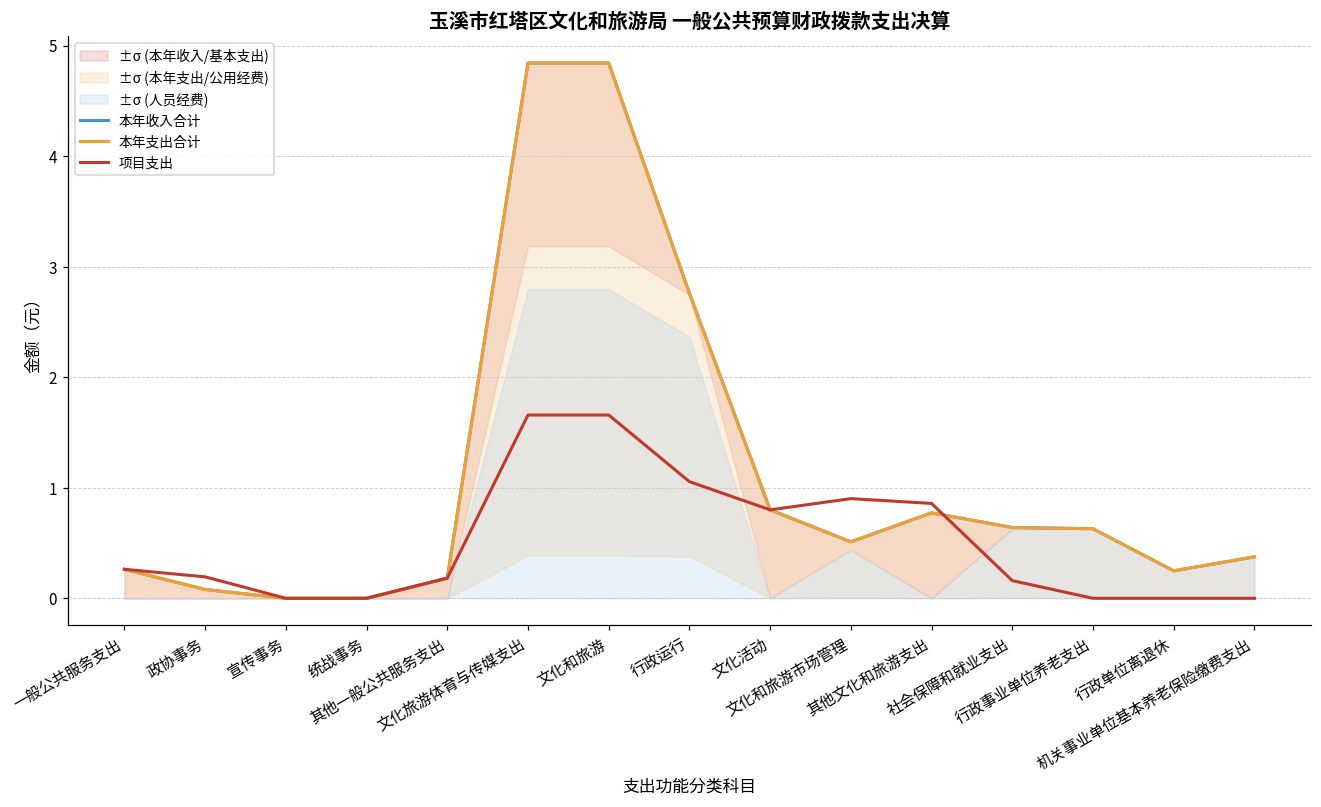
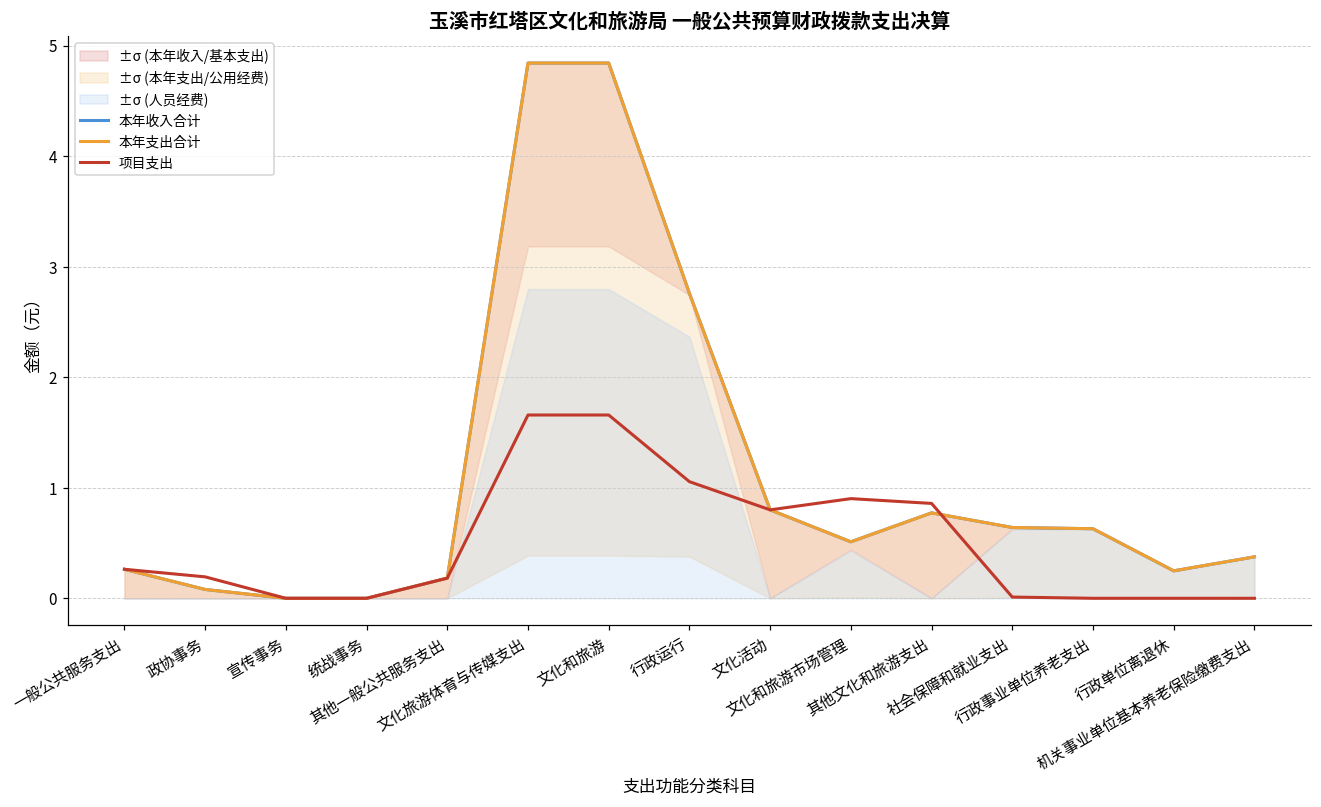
  {
    "项目支出": {
      "政协事务": 0.19,
      "文化旅游体育与传媒支出": 1.66,
      "文化和旅游": 1.66,
      "行政运行": 1.06,
      "文化和旅游市场管理": 0.90,
      "其他文化和旅游支出": 0.86,
-     "社会保障和就业支出": 0.16,
+     "社会保障和就业支出": 0.01,
      "行政事业单位养老支出": 0.00,
      "行政单位离退休": 0.00,
      "机关事业单位基本养老保险缴费支出": 0.00
    }
  }
